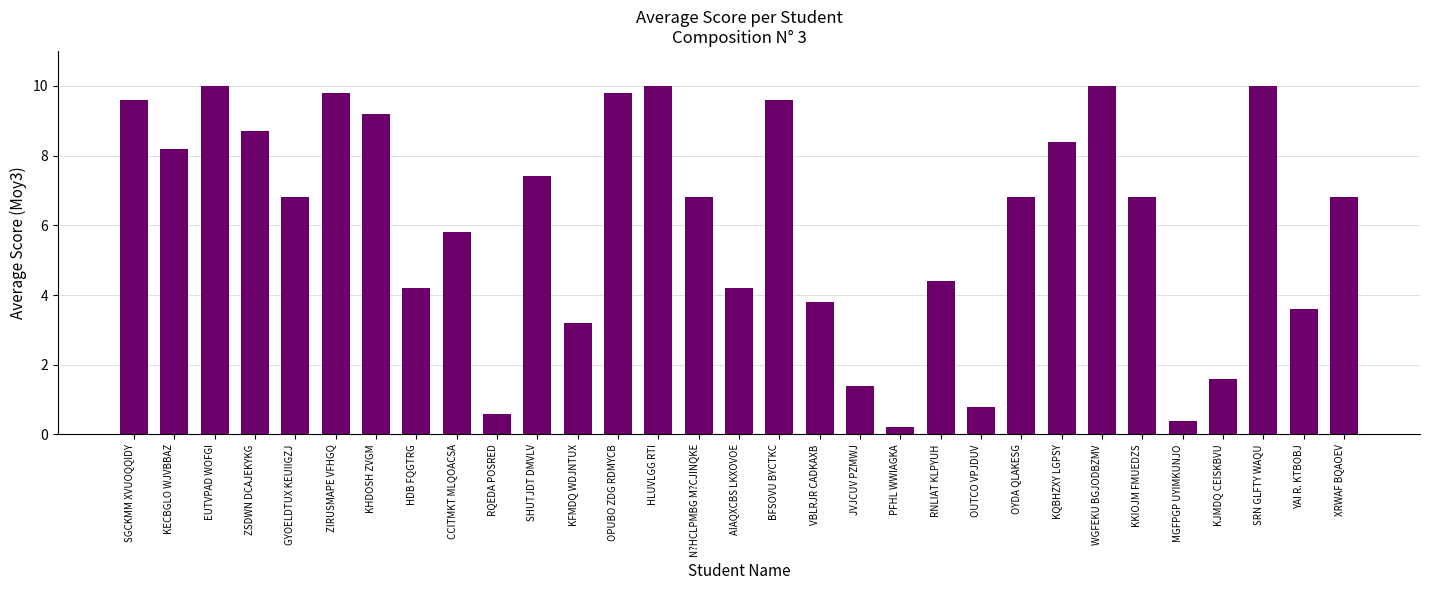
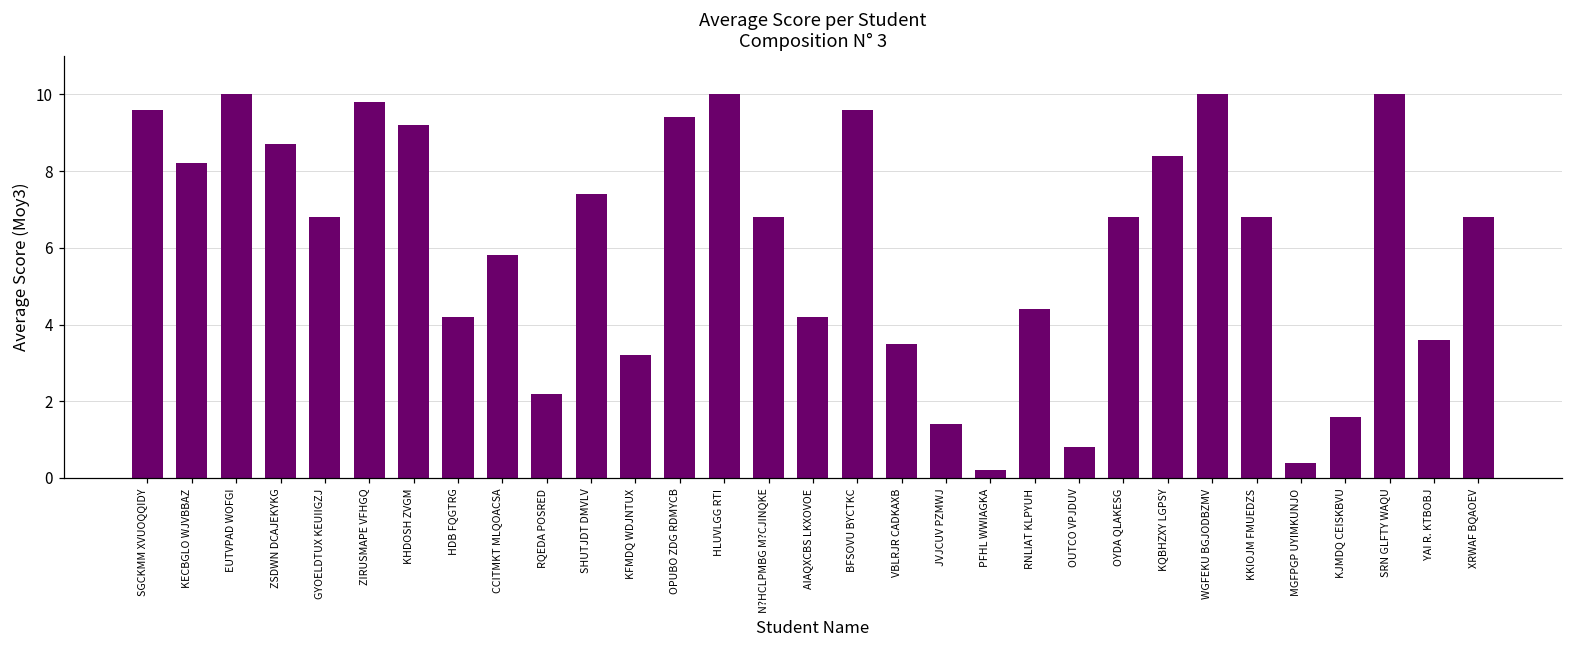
  {
    "SGCKMM XVUOQQIDY": 9.6,
    "KECBGLO WJVBBAZ": 8.2,
    "EUTVPAD WOFGI": 10.0,
    "ZSDWN DCAJEKYKG": 8.7,
    "GYOELDTUX KEUIIGZJ": 6.8,
    "ZIRUSMAPE VFHGQ": 9.8,
    "KHDOSH ZVGM": 9.2,
    "HDB FQGTRG": 4.2,
    "CCITMKT MLQOACSA": 5.8,
-   "RQEDA POSRED": 0.6,
+   "RQEDA POSRED": 2.2,
    "SHUTJDT DMVLV": 7.4,
    "KFMDQ WDJNTUX": 3.2,
-   "OPUBO ZDG RDMYCB": 9.8,
+   "OPUBO ZDG RDMYCB": 9.4,
    "HLUVLGG RTI": 10.0,
    "N?HCLPMBG M?CJINQKE": 6.8,
    "AIAQXCBS LKXOVOE": 4.2,
    "BFSOVU BYCTKC": 9.6,
-   "VBLRJR CADKAXB": 3.8,
+   "VBLRJR CADKAXB": 3.5,
    "JVJCUV PZMWJ": 1.4,
    "PFHL WWIAGKA": 0.2,
    "RNLIAT KLPYUH": 4.4,
    "OUTCO VPJDUV": 0.8,
    "OYDA QLAKESG": 6.8,
    "KQBHZXY LGPSY": 8.4,
    "WGFEKU BGJODBZMV": 10.0,
    "KKIOJM FMUEDZS": 6.8,
    "MGFPGP UYIMKUNJO": 0.4,
    "KJMDQ CEISKBVU": 1.6,
    "SRN GLFTY WAQU": 10.0,
    "YAI R. KTBOBJ": 3.6,
    "XRWAF BQAOEV": 6.8
  }
